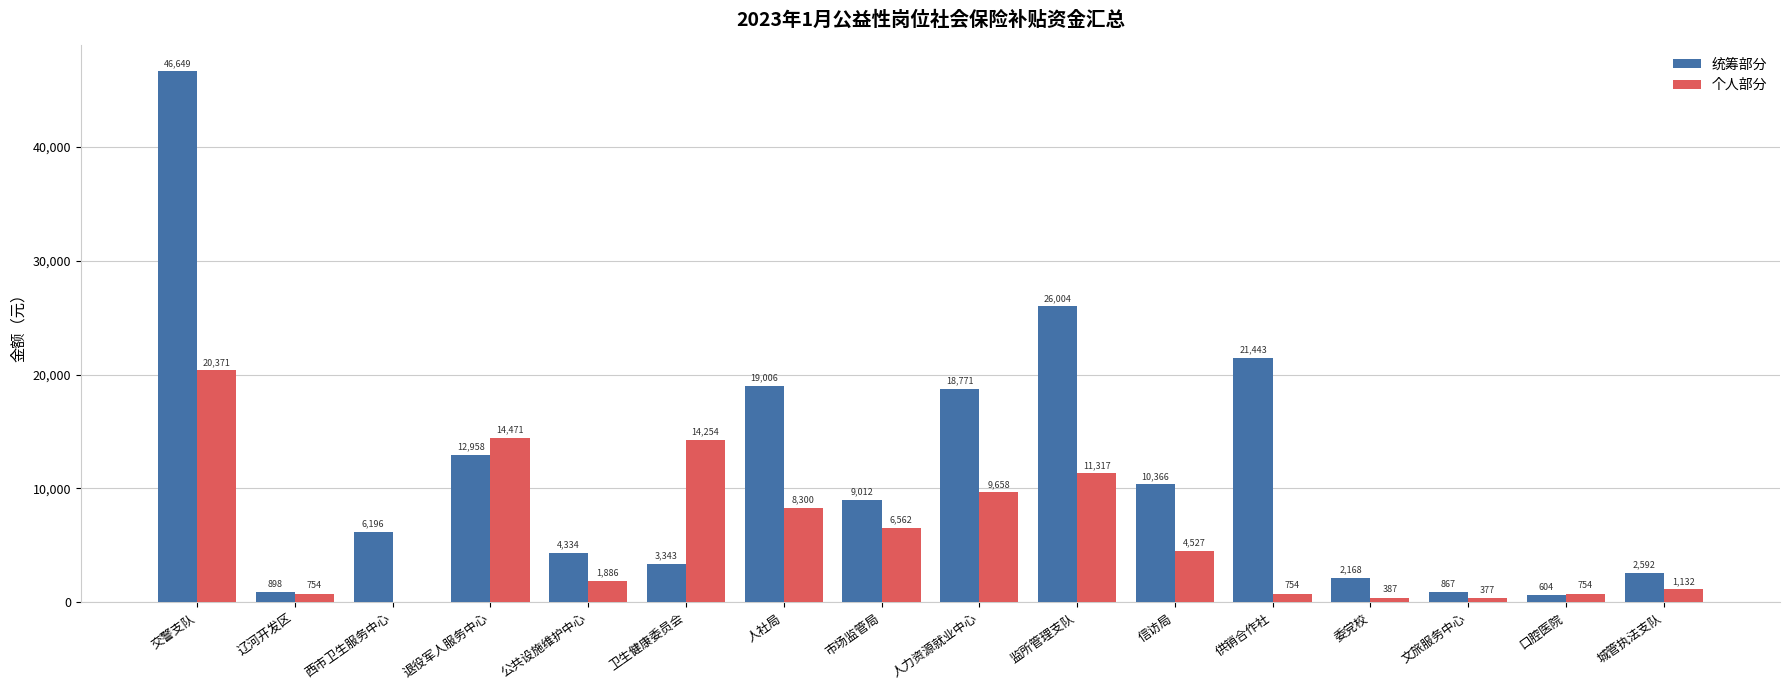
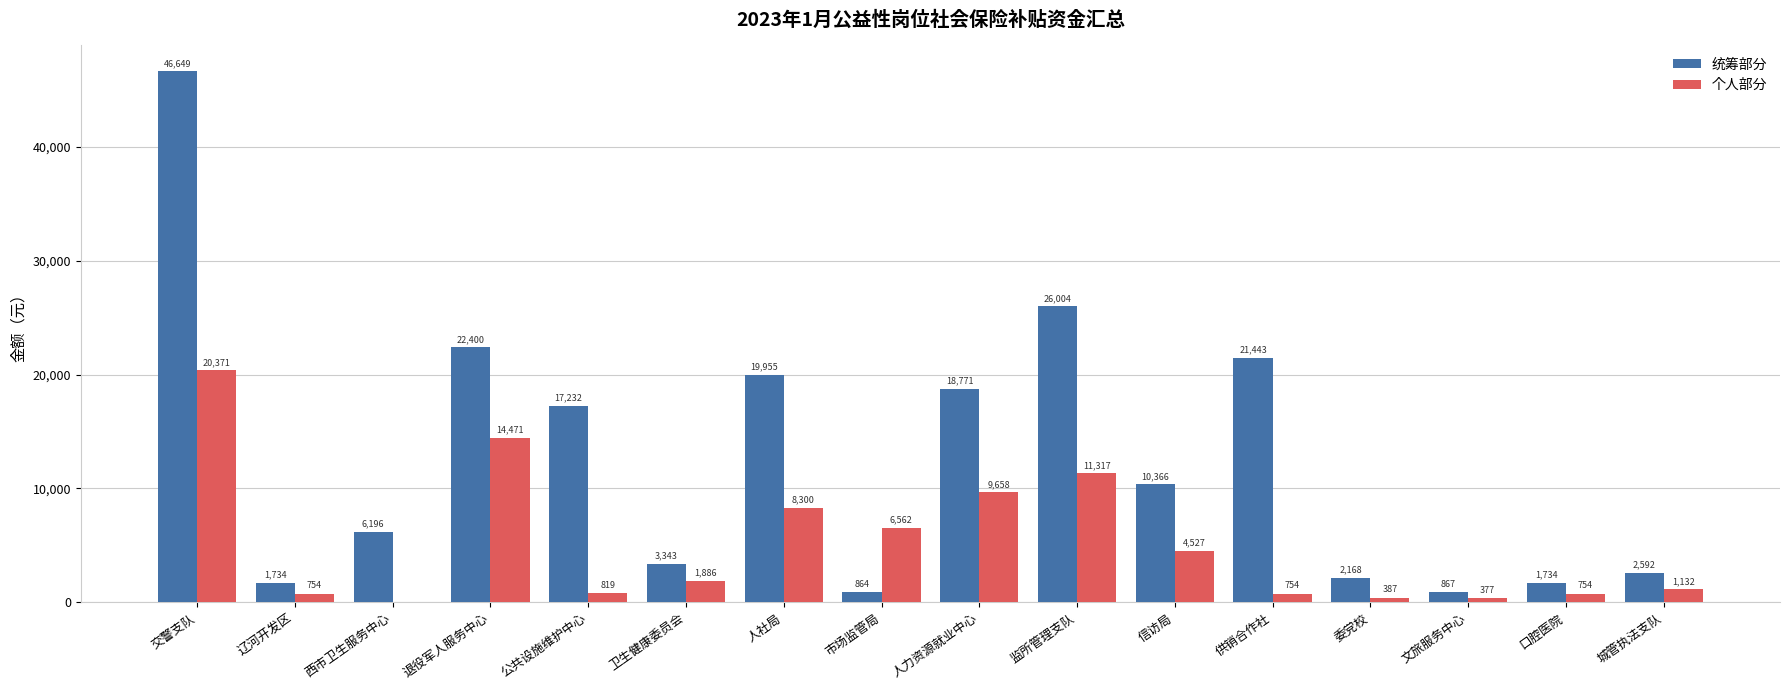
  {
    "统筹部分": {
      "交警支队": "46,649",
-     "辽河开发区": "898",
+     "辽河开发区": "1,734",
      "西市卫生服务中心": "6,196",
-     "退役军人服务中心": "12,958",
-     "公共设施维护中心": "4,334",
+     "退役军人服务中心": "22,400",
+     "公共设施维护中心": "17,232",
      "卫生健康委员会": "3,343",
-     "人社局": "19,006",
-     "市场监管局": "9,012",
+     "人社局": "19,955",
+     "市场监管局": "864",
      "人力资源就业中心": "18,771",
      "监所管理支队": "26,004",
      "信访局": "10,366",
      "供销合作社": "21,443",
      "委党校": "2,168",
      "文旅服务中心": "867",
-     "口腔医院": "604",
+     "口腔医院": "1,734",
      "城管执法支队": "2,592"
    },
    "个人部分": {
      "交警支队": "20,371",
      "辽河开发区": "754",
      "退役军人服务中心": "14,471",
-     "公共设施维护中心": "1,886",
-     "卫生健康委员会": "14,254",
+     "公共设施维护中心": "819",
+     "卫生健康委员会": "1,886",
      "人社局": "8,300",
      "市场监管局": "6,562",
      "人力资源就业中心": "9,658",
      "监所管理支队": "11,317",
      "信访局": "4,527",
      "供销合作社": "754",
      "委党校": "387",
      "文旅服务中心": "377",
      "口腔医院": "754",
      "城管执法支队": "1,132"
    }
  }
